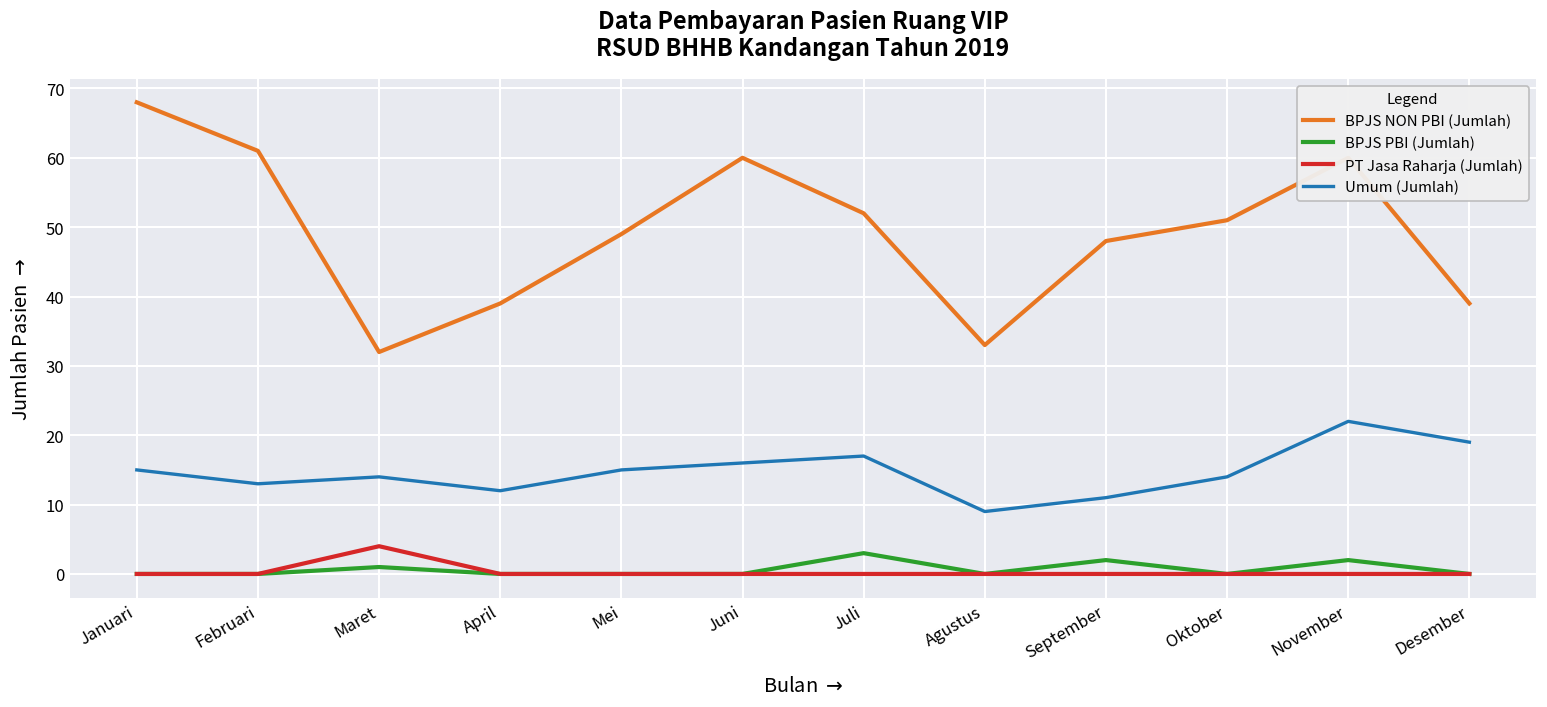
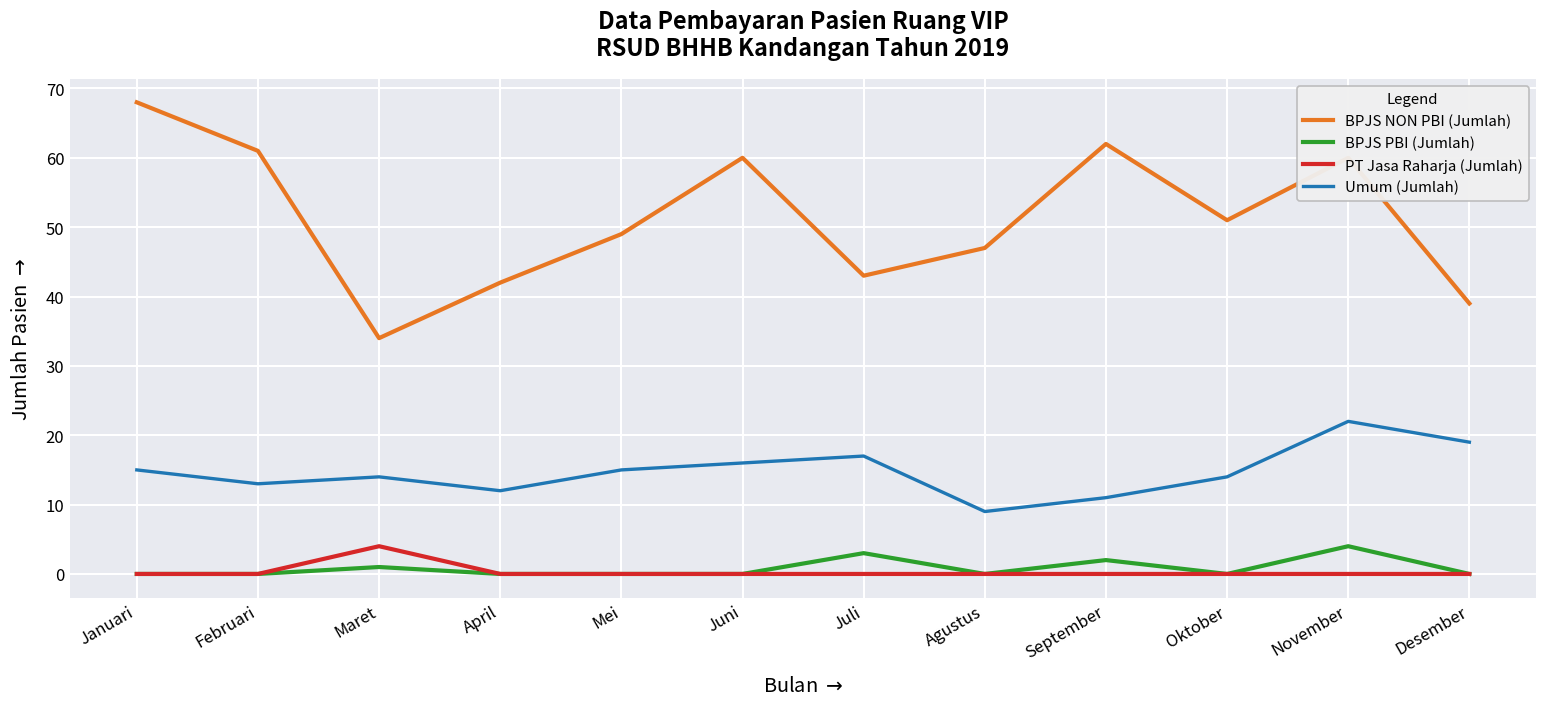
  {
    "BPJS NON PBI (Jumlah)": {
      "Januari": 68,
      "Februari": 61,
-     "Maret": 32,
-     "April": 39,
+     "Maret": 34,
+     "April": 42,
      "Mei": 49,
      "Juni": 60,
-     "Juli": 52,
-     "Agustus": 33,
-     "September": 48,
+     "Juli": 43,
+     "Agustus": 47,
+     "September": 62,
      "Oktober": 51,
      "Desember": 39
    },
    "BPJS PBI (Jumlah)": {
      "Maret": 1,
      "Juli": 3,
      "September": 2,
-     "November": 2
+     "November": 4
    },
    "PT Jasa Raharja (Jumlah)": {
      "Maret": 4,
      "Juli": 0,
      "September": 0,
      "November": 0
    },
    "Umum (Jumlah)": {
      "Januari": 15,
      "Februari": 13,
      "Maret": 14,
      "April": 12,
      "Mei": 15,
      "Juni": 16,
      "Juli": 17,
      "Agustus": 9,
      "September": 11,
      "Oktober": 14,
      "November": 22,
      "Desember": 19
    }
  }
